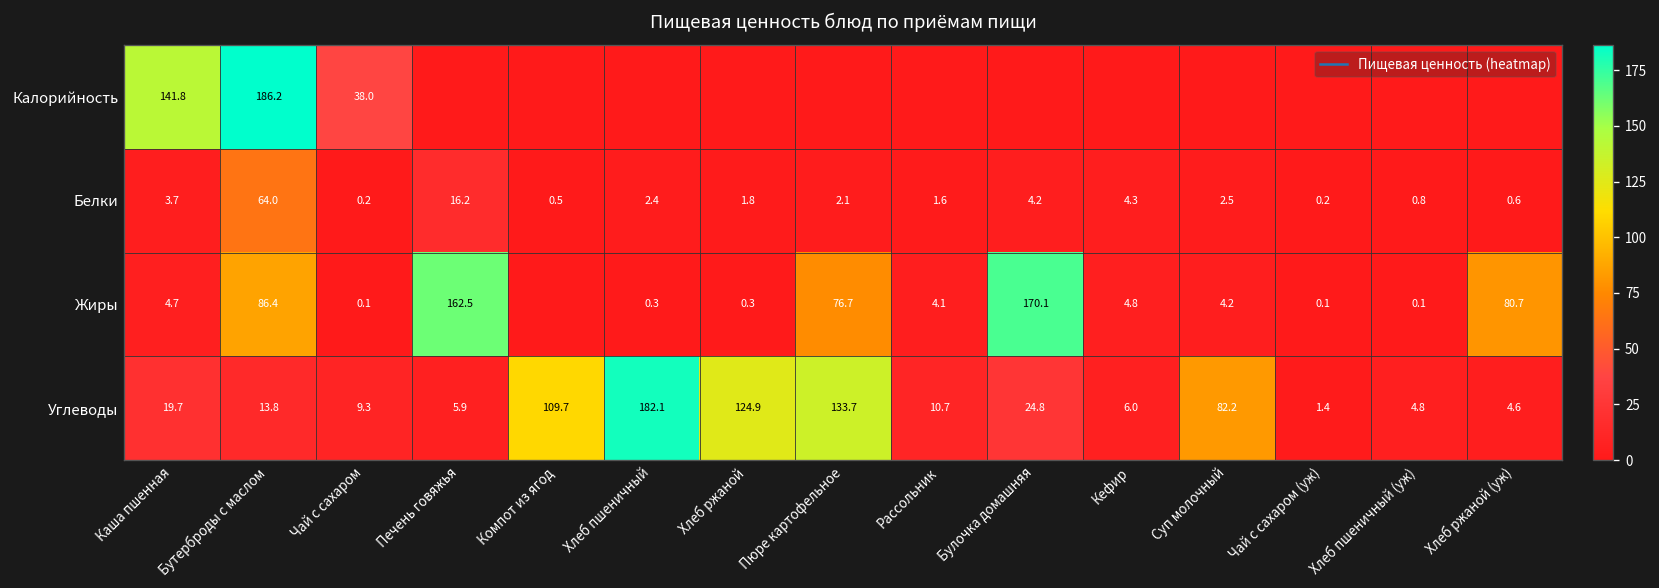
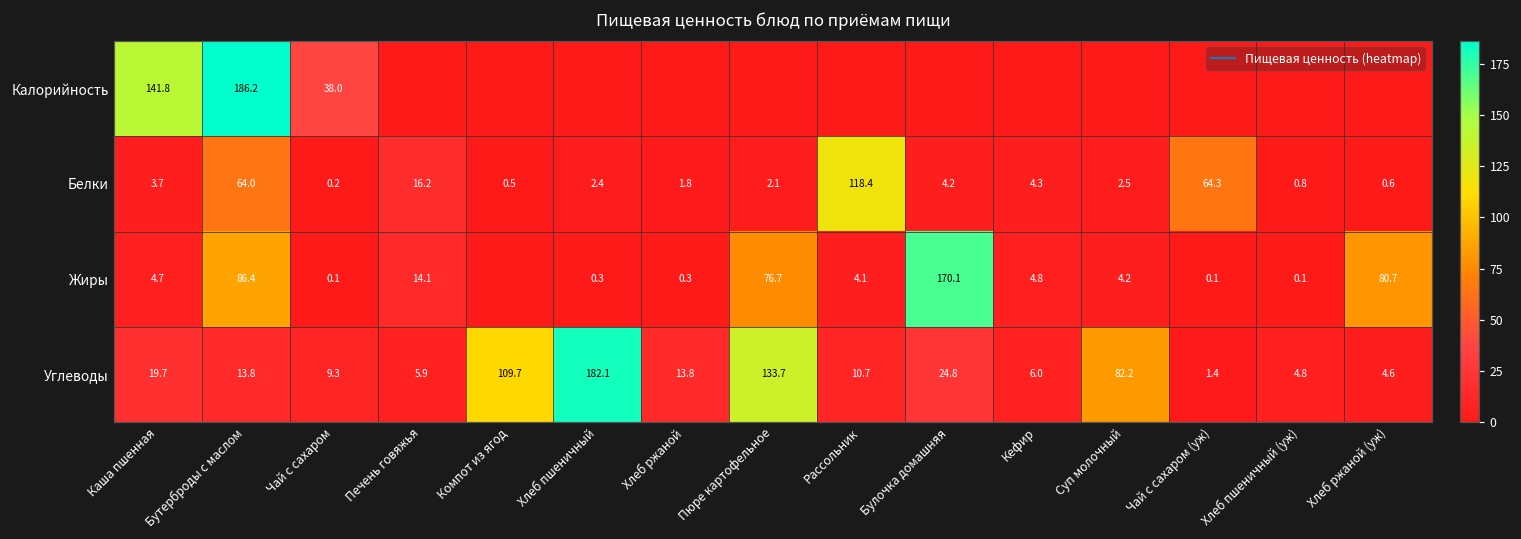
  {
    "Калорийность": {
      "Каша пшенная": 141.8,
      "Бутерброды с маслом": 186.2,
      "Чай с сахаром": 38.0
    },
    "Белки": {
      "Каша пшенная": 3.7,
      "Бутерброды с маслом": 64.0,
      "Чай с сахаром": 0.2,
      "Печень говяжья": 16.2,
      "Компот из ягод": 0.5,
      "Хлеб пшеничный": 2.4,
      "Хлеб ржаной": 1.8,
      "Пюре картофельное": 2.1,
-     "Рассольник": 1.6,
+     "Рассольник": 118.4,
      "Булочка домашняя": 4.2,
      "Кефир": 4.3,
      "Суп молочный": 2.5,
-     "Чай с сахаром (уж)": 0.2,
+     "Чай с сахаром (уж)": 64.3,
      "Хлеб пшеничный (уж)": 0.8,
      "Хлеб ржаной (уж)": 0.6
    },
    "Жиры": {
      "Каша пшенная": 4.7,
      "Бутерброды с маслом": 86.4,
      "Чай с сахаром": 0.1,
-     "Печень говяжья": 162.5,
+     "Печень говяжья": 14.1,
      "Хлеб пшеничный": 0.3,
      "Хлеб ржаной": 0.3,
      "Пюре картофельное": 76.7,
      "Рассольник": 4.1,
      "Булочка домашняя": 170.1,
      "Кефир": 4.8,
      "Суп молочный": 4.2,
      "Чай с сахаром (уж)": 0.1,
      "Хлеб пшеничный (уж)": 0.1,
      "Хлеб ржаной (уж)": 80.7
    },
    "Углеводы": {
      "Каша пшенная": 19.7,
      "Бутерброды с маслом": 13.8,
      "Чай с сахаром": 9.3,
      "Печень говяжья": 5.9,
      "Компот из ягод": 109.7,
      "Хлеб пшеничный": 182.1,
-     "Хлеб ржаной": 124.9,
+     "Хлеб ржаной": 13.8,
      "Пюре картофельное": 133.7,
      "Рассольник": 10.7,
      "Булочка домашняя": 24.8,
      "Кефир": 6.0,
      "Суп молочный": 82.2,
      "Чай с сахаром (уж)": 1.4,
      "Хлеб пшеничный (уж)": 4.8,
      "Хлеб ржаной (уж)": 4.6
    }
  }
